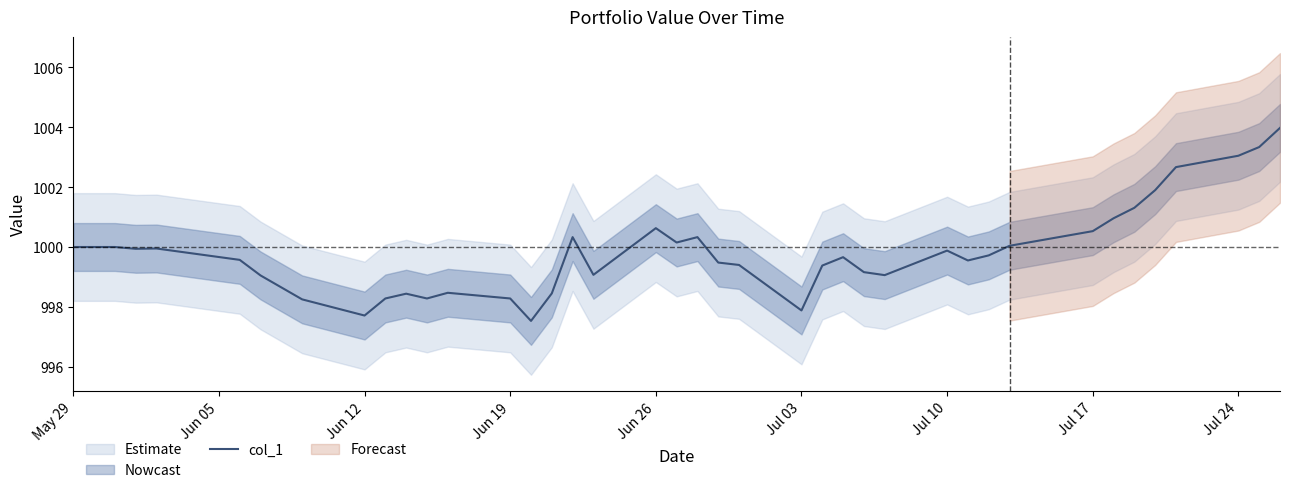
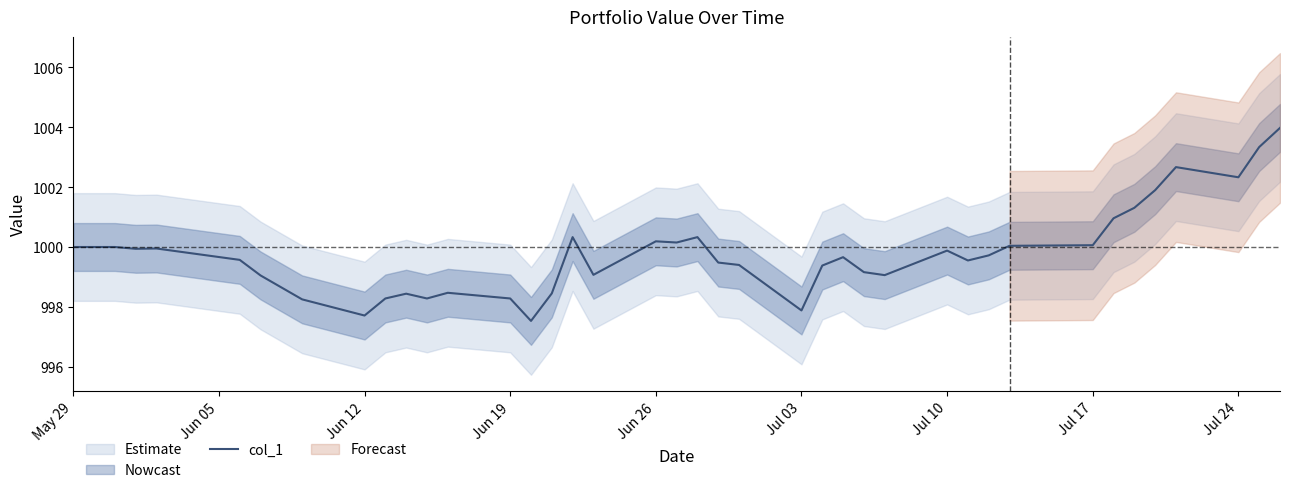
  {
    "col_1": {
      "May 29": 1000.0,
      "Jun 12": 997.7,
      "Jun 19": 998.3,
-     "Jun 26": 1000.6,
+     "Jun 26": 1000.2,
      "Jul 03": 997.9,
      "Jul 10": 999.9,
-     "Jul 17": 1000.5,
-     "Jul 24": 1003.1
+     "Jul 17": 1000.1,
+     "Jul 24": 1002.3
    }
  }
